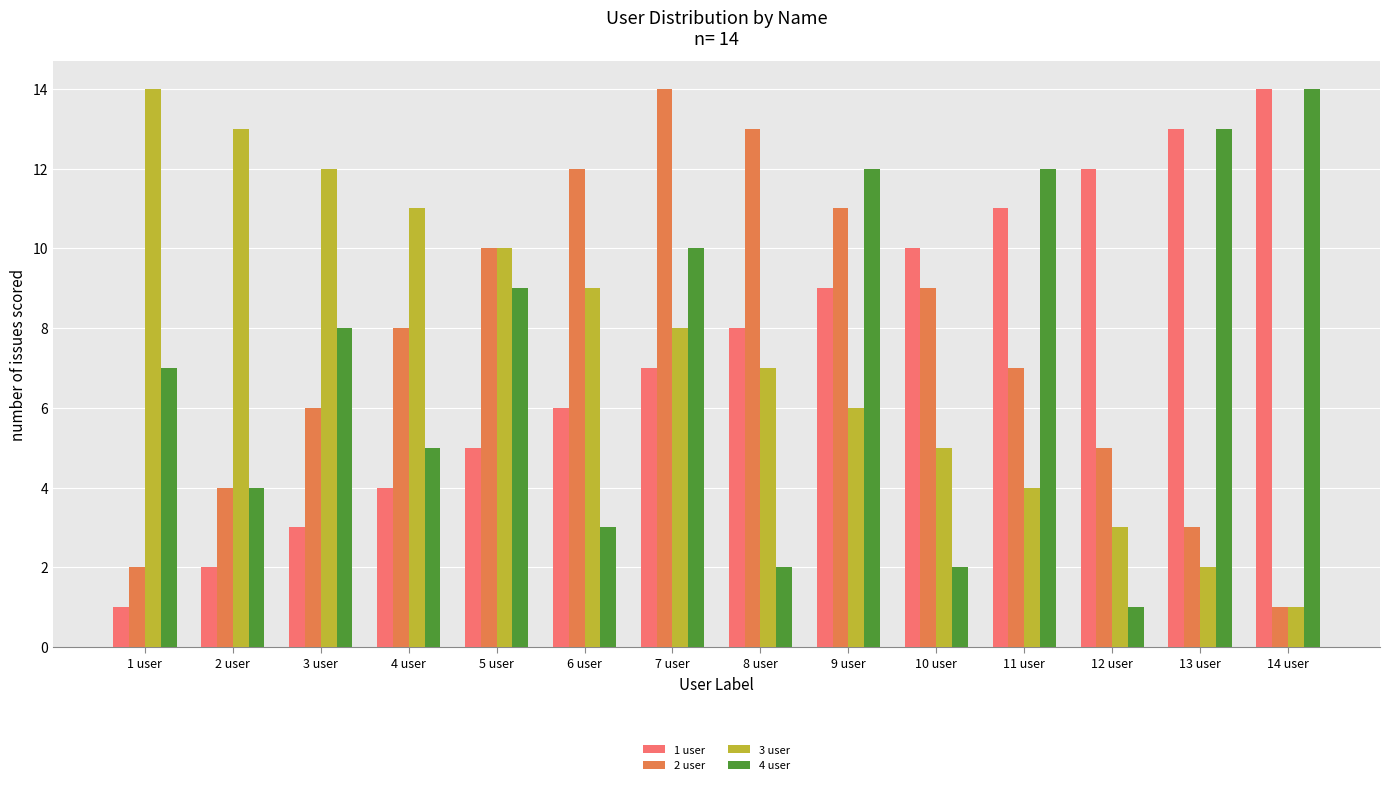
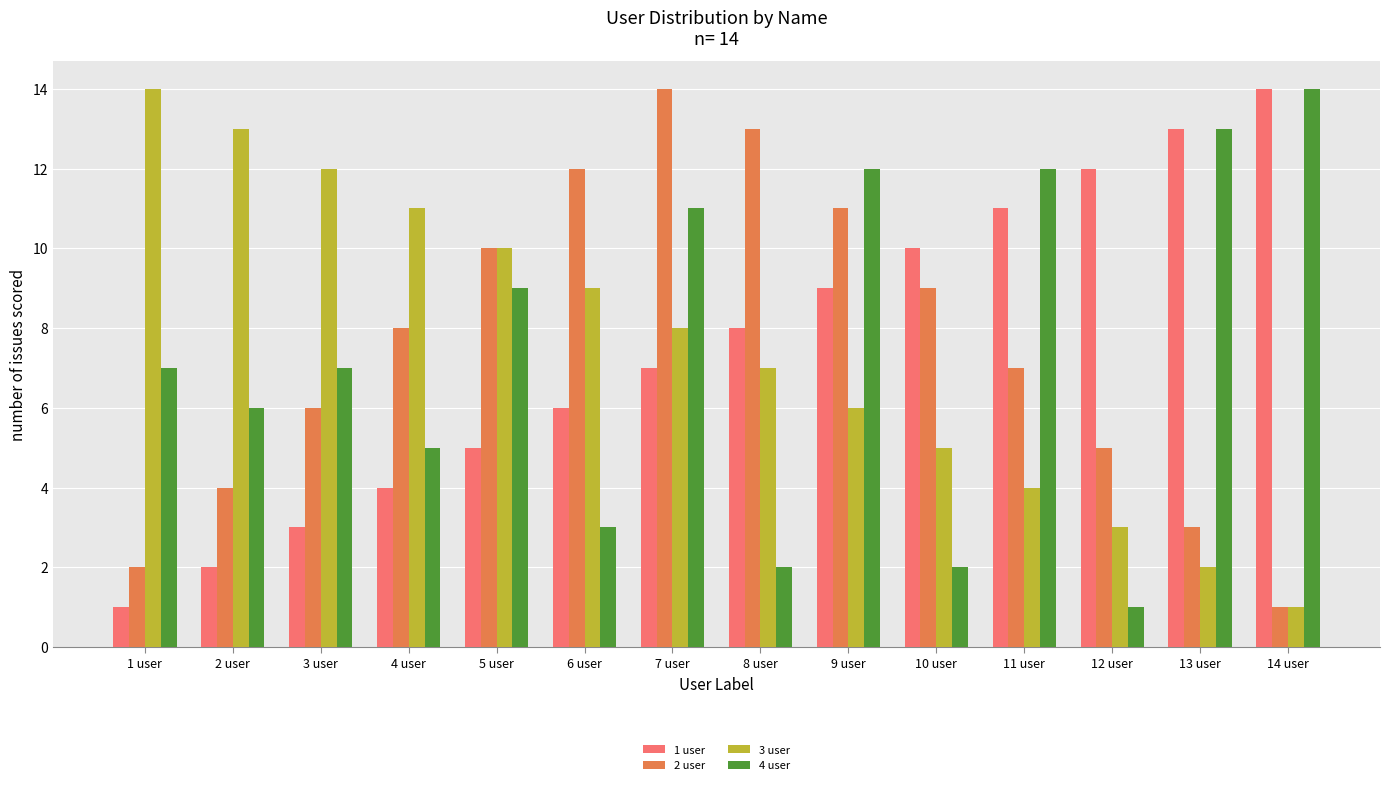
  {
    "3 user": {
      "1 user": 14,
      "2 user": 13,
      "3 user": 12,
      "4 user": 11,
      "5 user": 10,
      "6 user": 9,
      "7 user": 8,
      "8 user": 7,
      "9 user": 6,
      "10 user": 5,
      "11 user": 4,
      "12 user": 3,
      "13 user": 2,
      "14 user": 1
    },
    "4 user": {
      "1 user": 7,
-     "2 user": 4,
-     "3 user": 8,
+     "2 user": 6,
+     "3 user": 7,
      "4 user": 5,
      "5 user": 9,
      "6 user": 3,
-     "7 user": 10,
+     "7 user": 11,
      "8 user": 2,
      "9 user": 12,
      "10 user": 2,
      "11 user": 12,
      "12 user": 1,
      "13 user": 13,
      "14 user": 14
    }
  }
